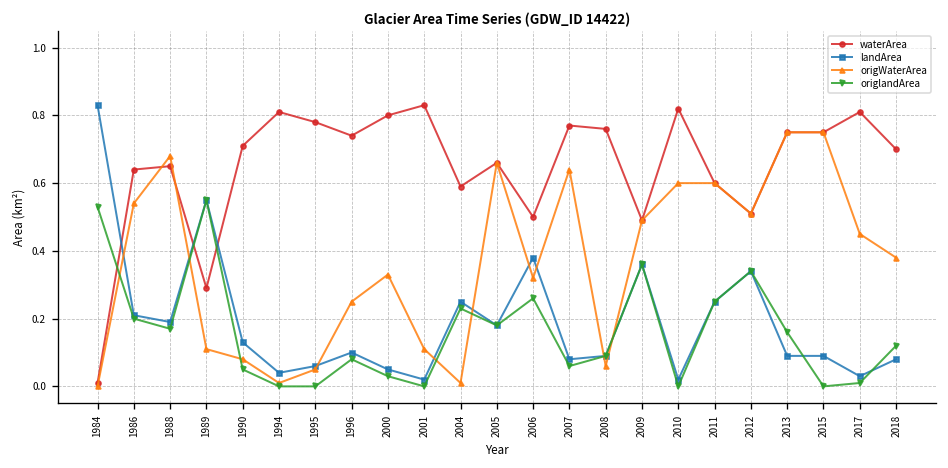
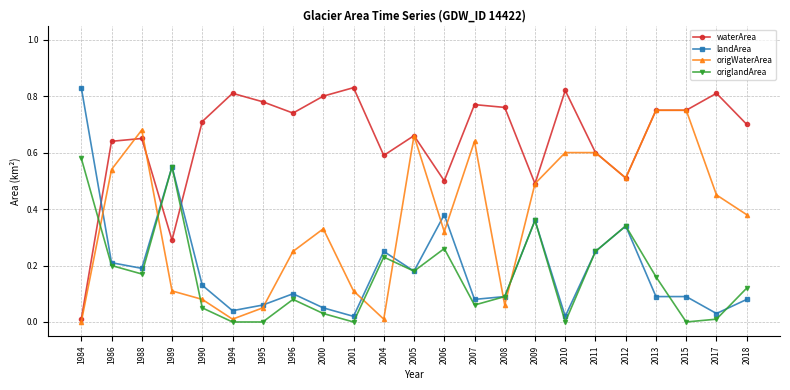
  {
    "waterArea": {
      "1984": 0.01,
      "1986": 0.64,
      "1988": 0.65,
      "1989": 0.29,
      "1990": 0.71,
      "1994": 0.81,
      "1995": 0.78,
      "1996": 0.74,
      "2000": 0.80,
      "2001": 0.83,
      "2004": 0.59,
      "2006": 0.50,
      "2007": 0.77,
      "2008": 0.76,
      "2010": 0.82,
      "2017": 0.81,
      "2018": 0.70
    },
    "landArea": {
      "1984": 0.83,
      "1986": 0.21,
      "1988": 0.19,
      "1990": 0.13,
      "1994": 0.04,
      "1995": 0.06,
      "1996": 0.10,
      "2000": 0.05,
      "2001": 0.02,
      "2004": 0.25,
      "2006": 0.38,
      "2007": 0.08,
      "2010": 0.02,
      "2013": 0.09,
      "2015": 0.09,
      "2017": 0.03,
      "2018": 0.08
    },
    "origWaterArea": {
      "1984": 0.00,
      "1986": 0.54,
      "1988": 0.68,
      "1989": 0.11,
      "1990": 0.08,
      "1994": 0.01,
      "1995": 0.05,
      "1996": 0.25,
      "2000": 0.33,
      "2001": 0.11,
      "2004": 0.01,
      "2006": 0.32,
      "2007": 0.64,
      "2008": 0.06,
      "2010": 0.60,
      "2017": 0.45,
      "2018": 0.38
    },
    "origlandArea": {
-     "1984": 0.53,
+     "1984": 0.58,
      "1986": 0.20,
      "1988": 0.17,
      "1990": 0.05,
      "1994": 0.00,
      "1995": 0.00,
      "1996": 0.08,
      "2000": 0.03,
      "2001": 0.00,
      "2004": 0.23,
      "2006": 0.26,
      "2007": 0.06,
      "2010": 0.00,
      "2013": 0.16,
      "2015": 0.00,
      "2017": 0.01,
      "2018": 0.12
    }
  }
